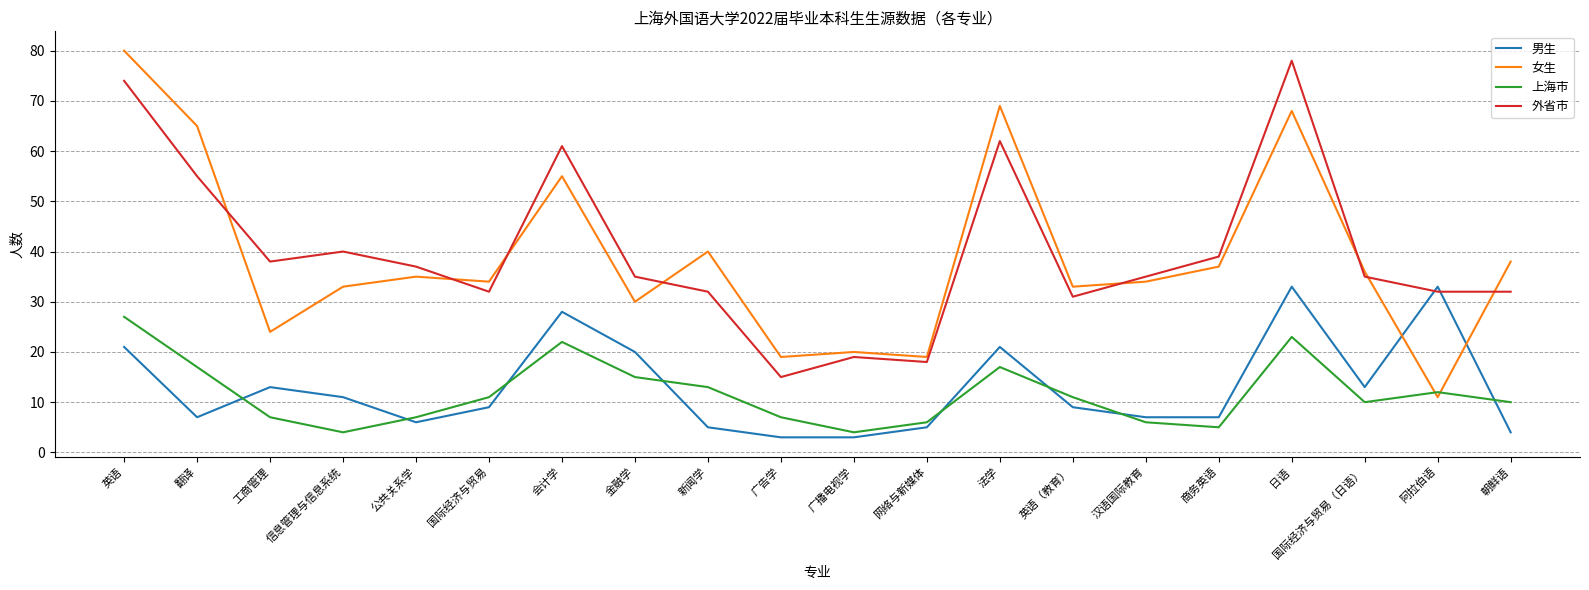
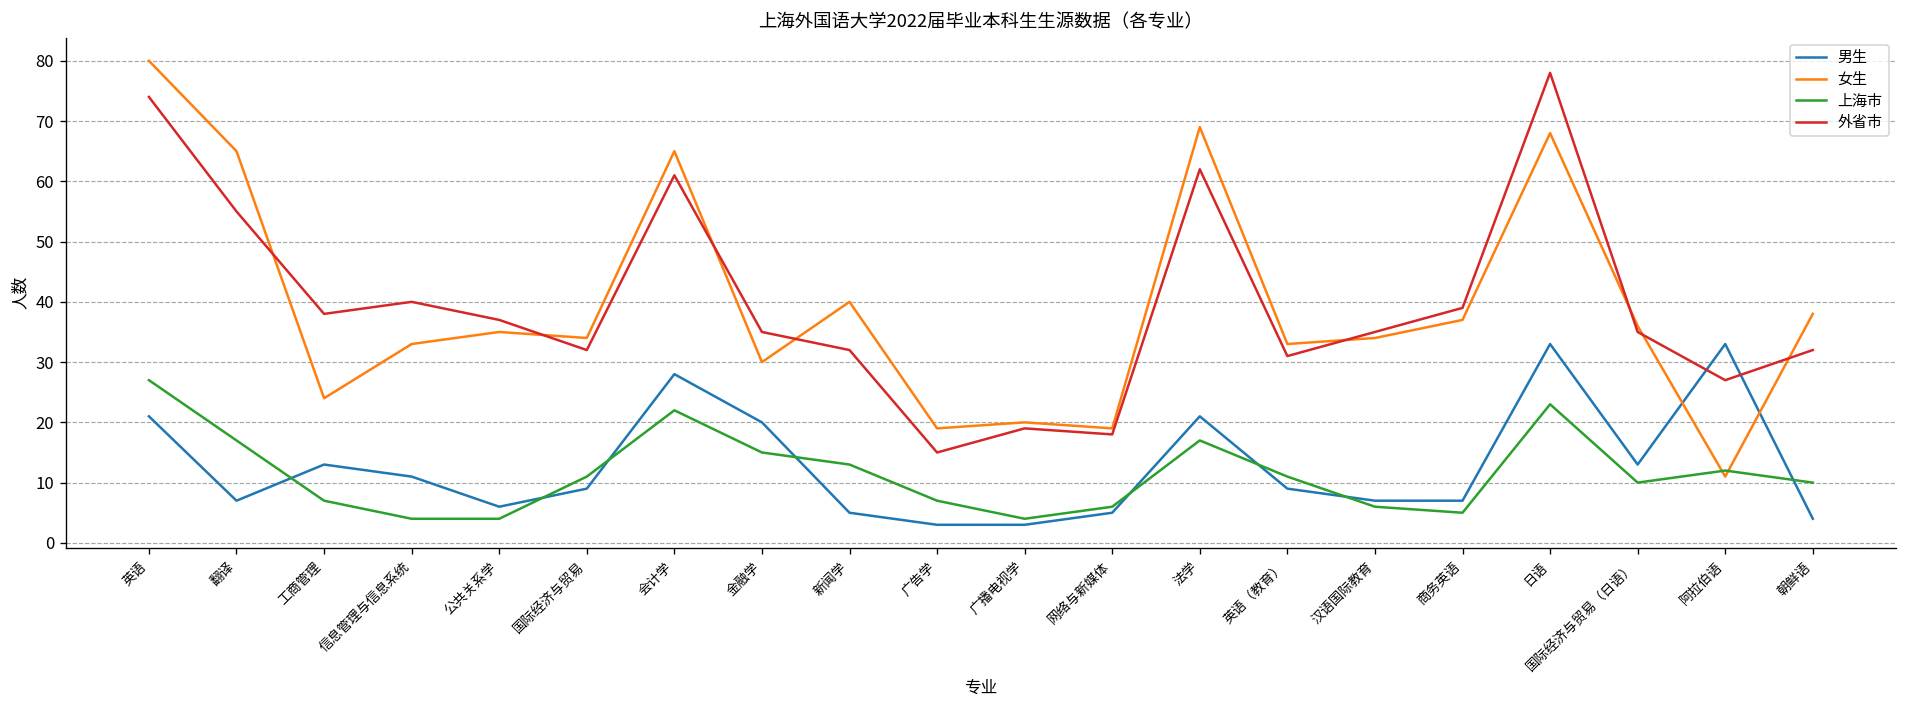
  {
    "男生": {
      "英语": 21,
      "翻译": 7,
      "工商管理": 13,
      "信息管理与信息系统": 11,
      "公共关系学": 6,
      "国际经济与贸易": 9,
      "会计学": 28,
      "金融学": 20,
      "新闻学": 5,
      "广告学": 3,
      "广播电视学": 3,
      "网络与新媒体": 5,
      "法学": 21,
      "英语（教育）": 9,
      "汉语国际教育": 7,
      "商务英语": 7,
      "日语": 33,
      "国际经济与贸易（日语）": 13,
      "阿拉伯语": 33,
      "朝鲜语": 4
    },
    "女生": {
      "英语": 80,
      "翻译": 65,
      "工商管理": 24,
      "信息管理与信息系统": 33,
      "公共关系学": 35,
      "国际经济与贸易": 34,
-     "会计学": 55,
+     "会计学": 65,
      "金融学": 30,
      "新闻学": 40,
      "广告学": 19,
      "广播电视学": 20,
      "网络与新媒体": 19,
      "法学": 69,
      "英语（教育）": 33,
      "汉语国际教育": 34,
      "商务英语": 37,
      "日语": 68,
      "国际经济与贸易（日语）": 36,
      "阿拉伯语": 11,
      "朝鲜语": 38
    },
    "上海市": {
      "英语": 27,
      "翻译": 17,
      "工商管理": 7,
      "信息管理与信息系统": 4,
-     "公共关系学": 7,
+     "公共关系学": 4,
      "国际经济与贸易": 11,
      "会计学": 22,
      "金融学": 15,
      "新闻学": 13,
      "广告学": 7,
      "广播电视学": 4,
      "网络与新媒体": 6,
      "法学": 17,
      "英语（教育）": 11,
      "汉语国际教育": 6,
      "商务英语": 5,
      "日语": 23,
      "国际经济与贸易（日语）": 10,
      "阿拉伯语": 12,
      "朝鲜语": 10
    },
    "外省市": {
      "英语": 74,
      "翻译": 55,
      "工商管理": 38,
      "信息管理与信息系统": 40,
      "公共关系学": 37,
      "国际经济与贸易": 32,
      "会计学": 61,
      "金融学": 35,
      "新闻学": 32,
      "广告学": 15,
      "广播电视学": 19,
      "网络与新媒体": 18,
      "法学": 62,
      "英语（教育）": 31,
      "汉语国际教育": 35,
      "商务英语": 39,
      "日语": 78,
      "国际经济与贸易（日语）": 35,
-     "阿拉伯语": 32,
+     "阿拉伯语": 27,
      "朝鲜语": 32
    }
  }
